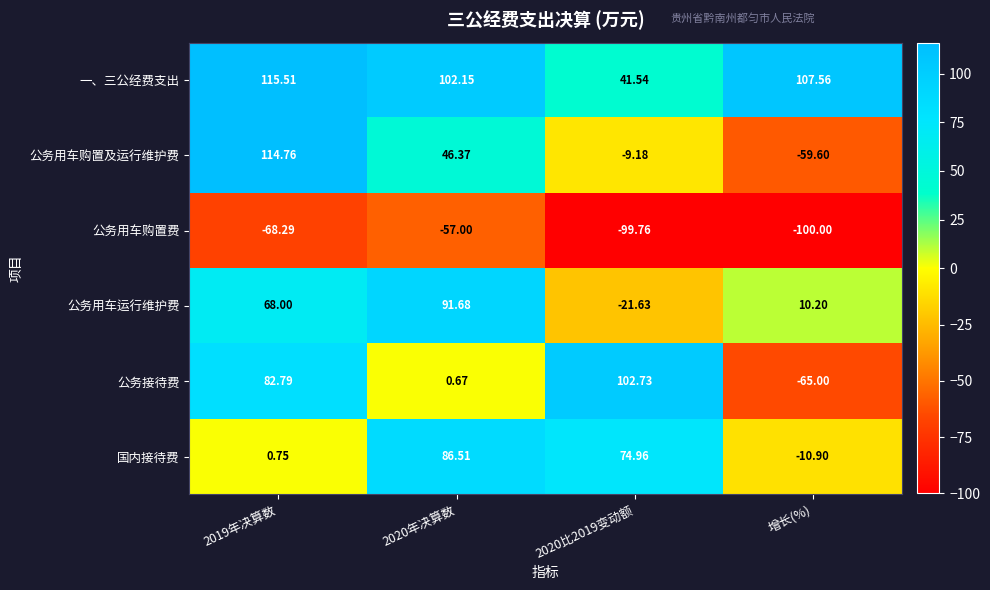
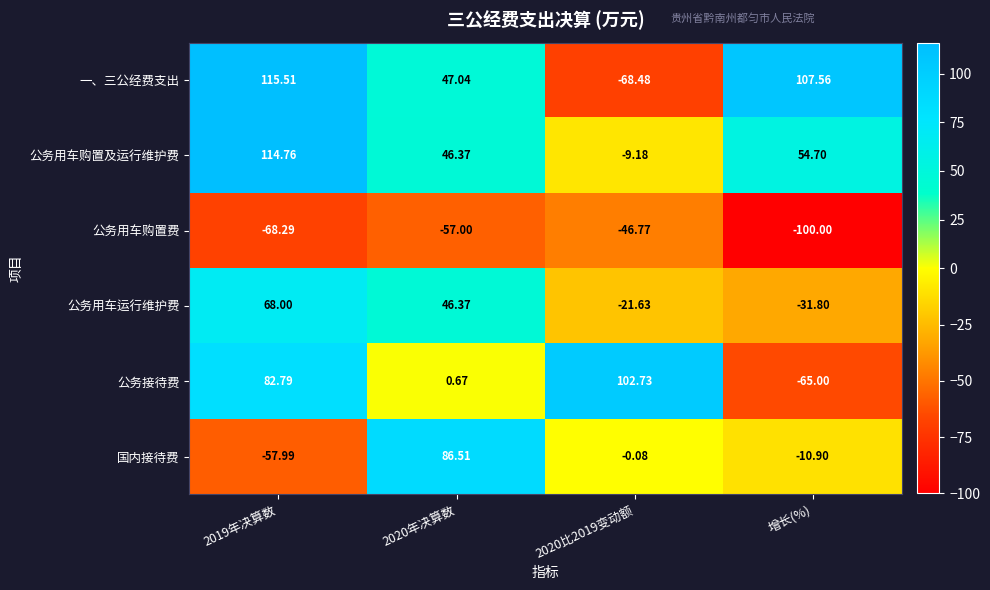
  {
    "一、三公经费支出": {
      "2019年决算数": 115.51,
-     "2020年决算数": 102.15,
-     "2020比2019变动额": 41.54,
+     "2020年决算数": 47.04,
+     "2020比2019变动额": -68.48,
      "增长(%)": 107.56
    },
    "公务用车购置及运行维护费": {
      "2019年决算数": 114.76,
      "2020年决算数": 46.37,
      "2020比2019变动额": -9.18,
-     "增长(%)": -59.60
+     "增长(%)": 54.70
    },
    "公务用车购置费": {
      "2019年决算数": -68.29,
      "2020年决算数": -57.00,
-     "2020比2019变动额": -99.76,
+     "2020比2019变动额": -46.77,
      "增长(%)": -100.00
    },
    "公务用车运行维护费": {
      "2019年决算数": 68.00,
-     "2020年决算数": 91.68,
+     "2020年决算数": 46.37,
      "2020比2019变动额": -21.63,
-     "增长(%)": 10.20
+     "增长(%)": -31.80
    },
    "公务接待费": {
      "2019年决算数": 82.79,
      "2020年决算数": 0.67,
      "2020比2019变动额": 102.73,
      "增长(%)": -65.00
    },
    "国内接待费": {
-     "2019年决算数": 0.75,
+     "2019年决算数": -57.99,
      "2020年决算数": 86.51,
-     "2020比2019变动额": 74.96,
+     "2020比2019变动额": -0.08,
      "增长(%)": -10.90
    }
  }
